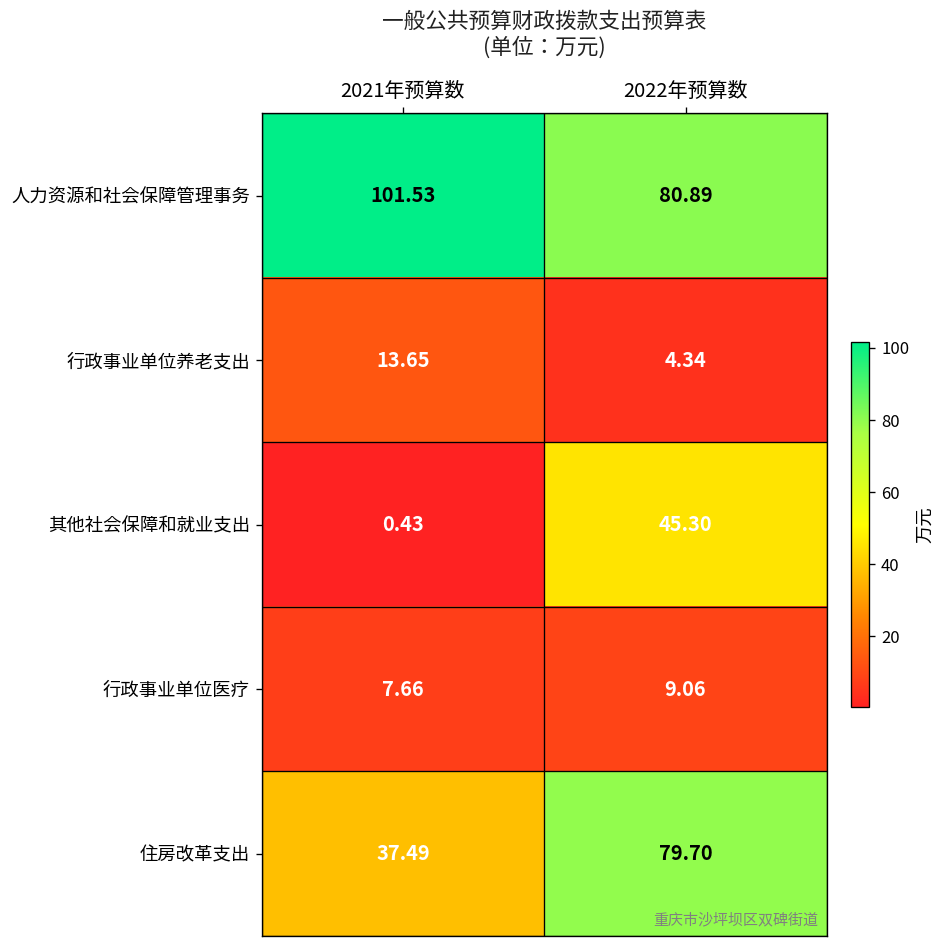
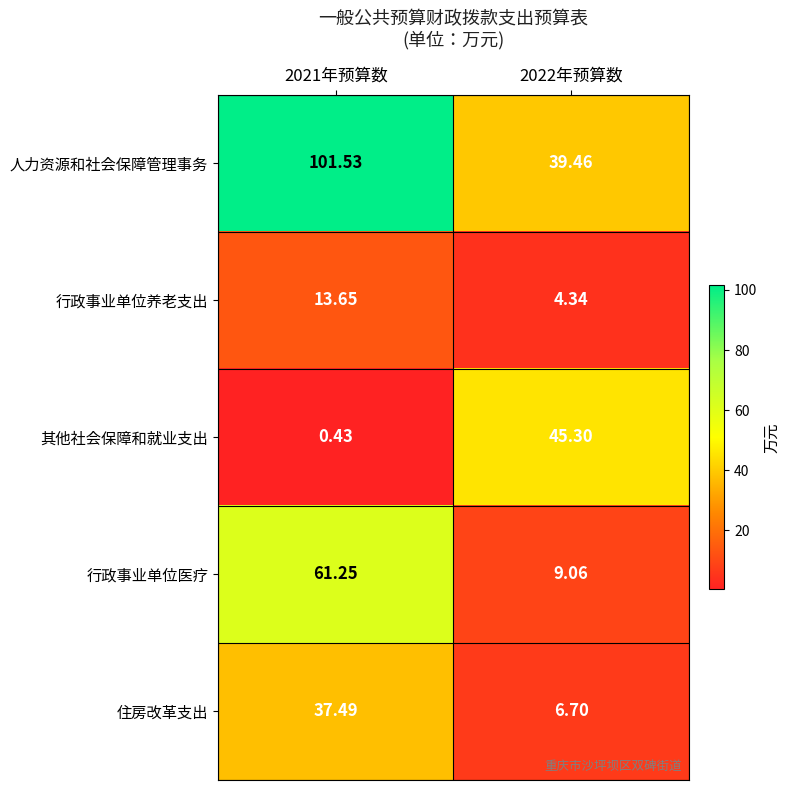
  {
    "人力资源和社会保障管理事务": {
      "2021年预算数": 101.53,
-     "2022年预算数": 80.89
+     "2022年预算数": 39.46
    },
    "行政事业单位养老支出": {
      "2021年预算数": 13.65,
      "2022年预算数": 4.34
    },
    "其他社会保障和就业支出": {
      "2021年预算数": 0.43,
      "2022年预算数": 45.30
    },
    "行政事业单位医疗": {
-     "2021年预算数": 7.66,
+     "2021年预算数": 61.25,
      "2022年预算数": 9.06
    },
    "住房改革支出": {
      "2021年预算数": 37.49,
-     "2022年预算数": 79.70
+     "2022年预算数": 6.70
    }
  }
